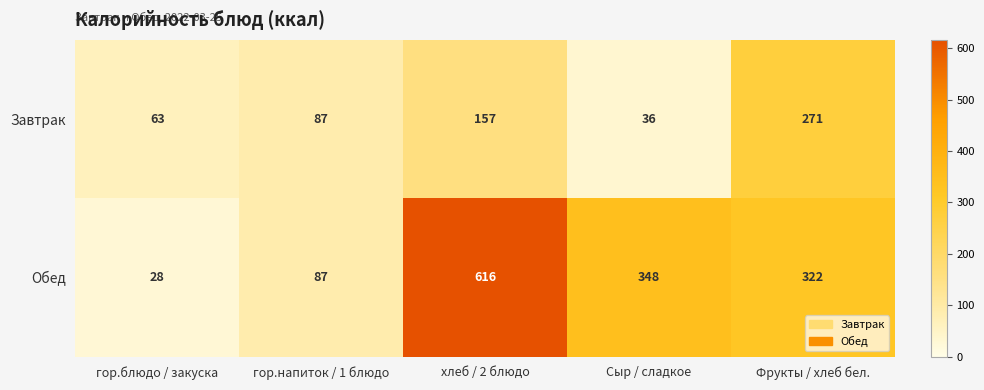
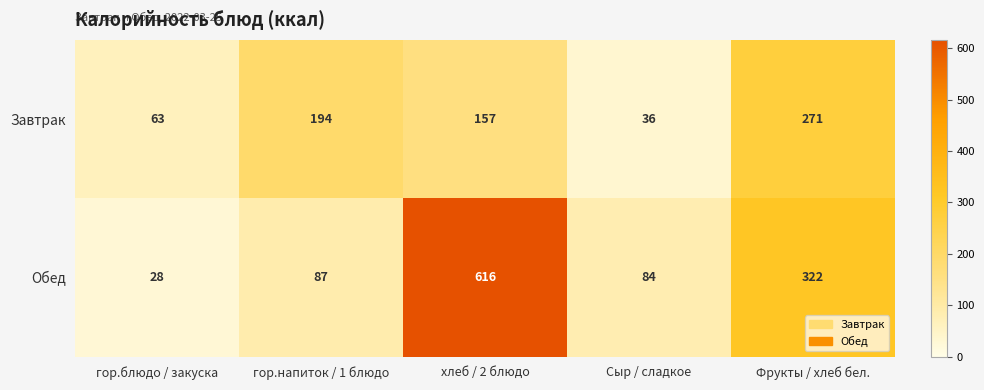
  {
    "Завтрак": {
      "гор.блюдо / закуска": 63,
-     "гор.напиток / 1 блюдо": 87,
+     "гор.напиток / 1 блюдо": 194,
      "хлеб / 2 блюдо": 157,
      "Сыр / сладкое": 36,
      "Фрукты / хлеб бел.": 271
    },
    "Обед": {
      "гор.блюдо / закуска": 28,
      "гор.напиток / 1 блюдо": 87,
      "хлеб / 2 блюдо": 616,
-     "Сыр / сладкое": 348,
+     "Сыр / сладкое": 84,
      "Фрукты / хлеб бел.": 322
    }
  }
